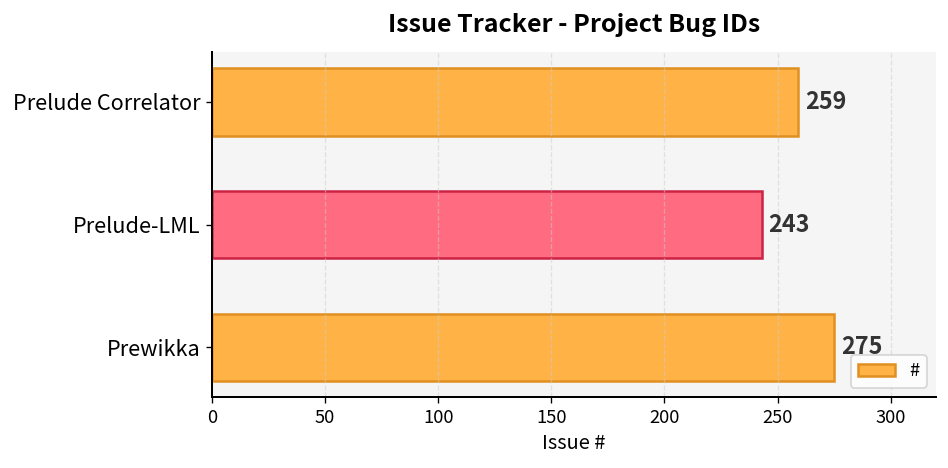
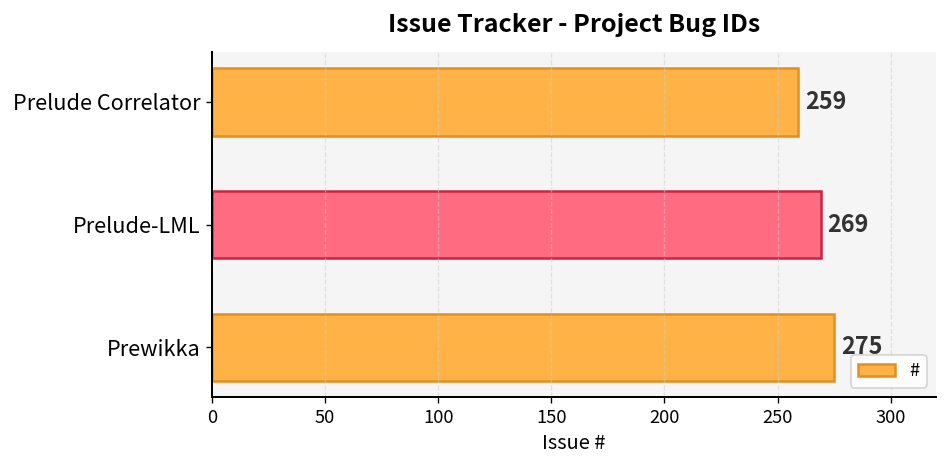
  {
    "Prelude Correlator": 259,
-   "Prelude-LML": 243
+   "Prelude-LML": 269
  }
